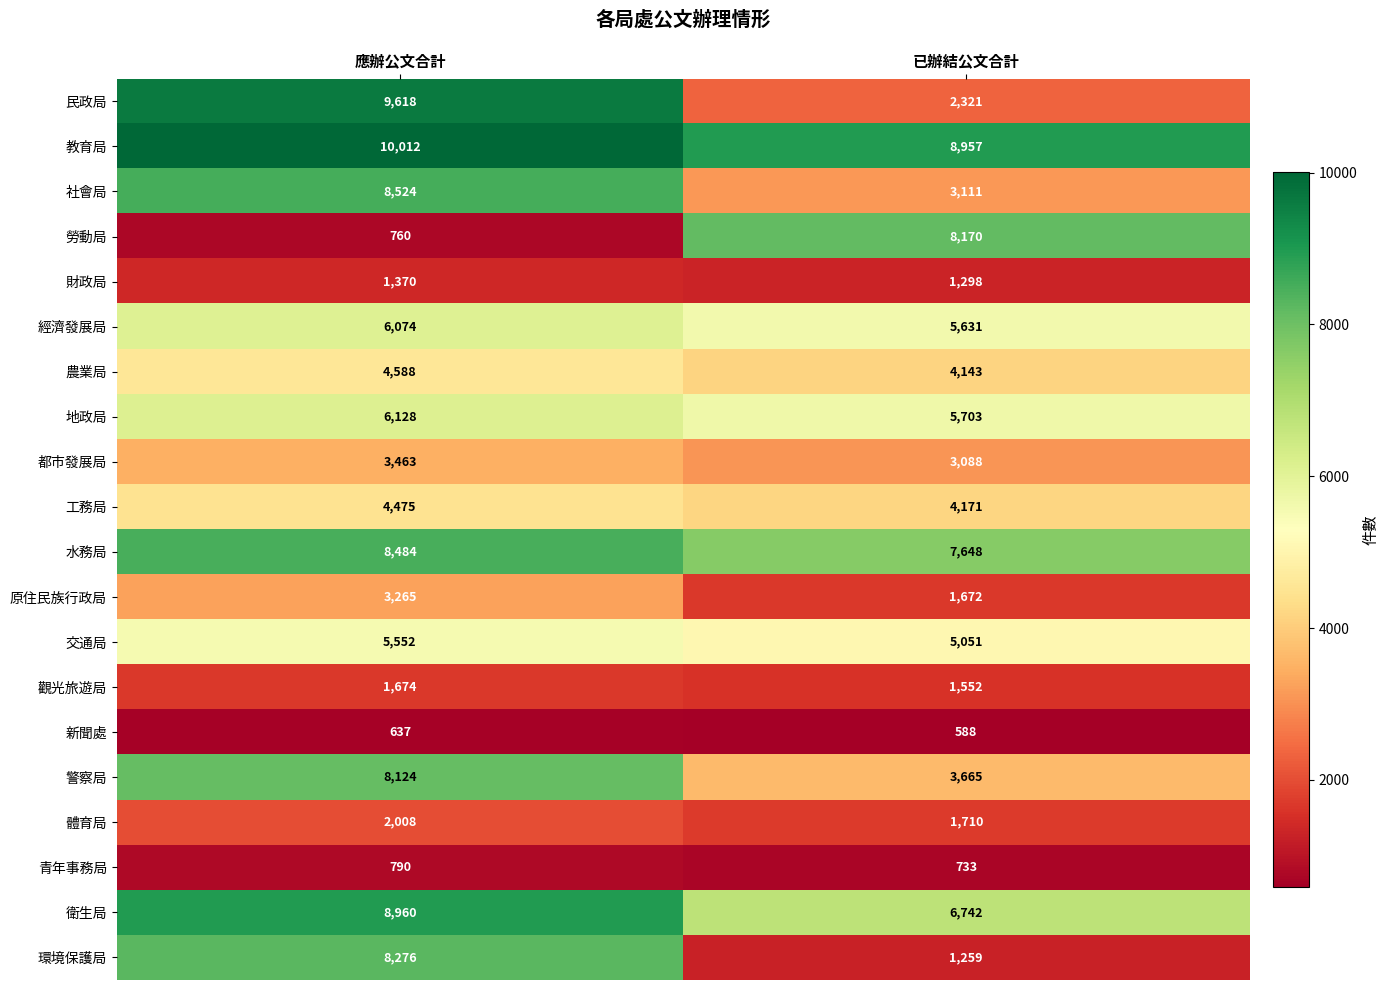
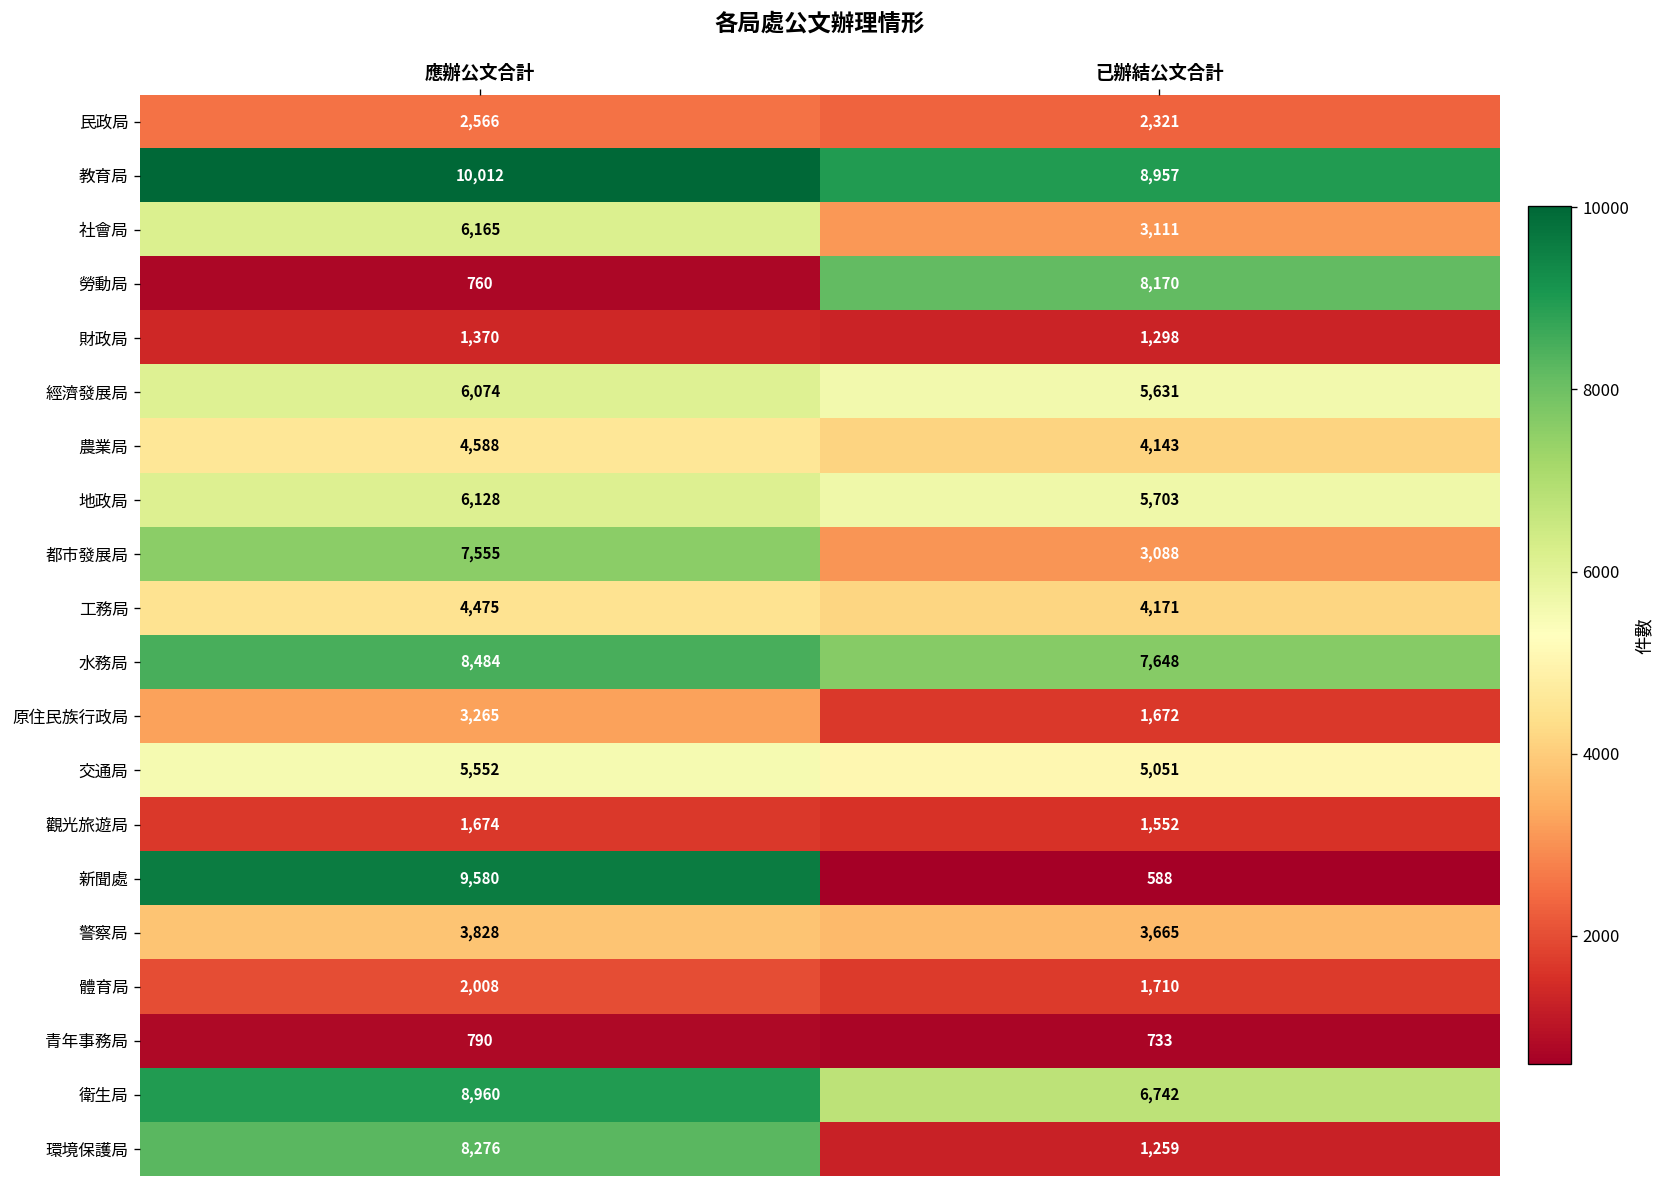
  {
    "民政局": {
-     "應辦公文合計": "9,618",
+     "應辦公文合計": "2,566",
      "已辦結公文合計": "2,321"
    },
    "教育局": {
      "應辦公文合計": "10,012",
      "已辦結公文合計": "8,957"
    },
    "社會局": {
-     "應辦公文合計": "8,524",
+     "應辦公文合計": "6,165",
      "已辦結公文合計": "3,111"
    },
    "勞動局": {
      "應辦公文合計": "760",
      "已辦結公文合計": "8,170"
    },
    "財政局": {
      "應辦公文合計": "1,370",
      "已辦結公文合計": "1,298"
    },
    "經濟發展局": {
      "應辦公文合計": "6,074",
      "已辦結公文合計": "5,631"
    },
    "農業局": {
      "應辦公文合計": "4,588",
      "已辦結公文合計": "4,143"
    },
    "地政局": {
      "應辦公文合計": "6,128",
      "已辦結公文合計": "5,703"
    },
    "都市發展局": {
-     "應辦公文合計": "3,463",
+     "應辦公文合計": "7,555",
      "已辦結公文合計": "3,088"
    },
    "工務局": {
      "應辦公文合計": "4,475",
      "已辦結公文合計": "4,171"
    },
    "水務局": {
      "應辦公文合計": "8,484",
      "已辦結公文合計": "7,648"
    },
    "原住民族行政局": {
      "應辦公文合計": "3,265",
      "已辦結公文合計": "1,672"
    },
    "交通局": {
      "應辦公文合計": "5,552",
      "已辦結公文合計": "5,051"
    },
    "觀光旅遊局": {
      "應辦公文合計": "1,674",
      "已辦結公文合計": "1,552"
    },
    "新聞處": {
-     "應辦公文合計": "637",
+     "應辦公文合計": "9,580",
      "已辦結公文合計": "588"
    },
    "警察局": {
-     "應辦公文合計": "8,124",
+     "應辦公文合計": "3,828",
      "已辦結公文合計": "3,665"
    },
    "體育局": {
      "應辦公文合計": "2,008",
      "已辦結公文合計": "1,710"
    },
    "青年事務局": {
      "應辦公文合計": "790",
      "已辦結公文合計": "733"
    },
    "衛生局": {
      "應辦公文合計": "8,960",
      "已辦結公文合計": "6,742"
    },
    "環境保護局": {
      "應辦公文合計": "8,276",
      "已辦結公文合計": "1,259"
    }
  }
